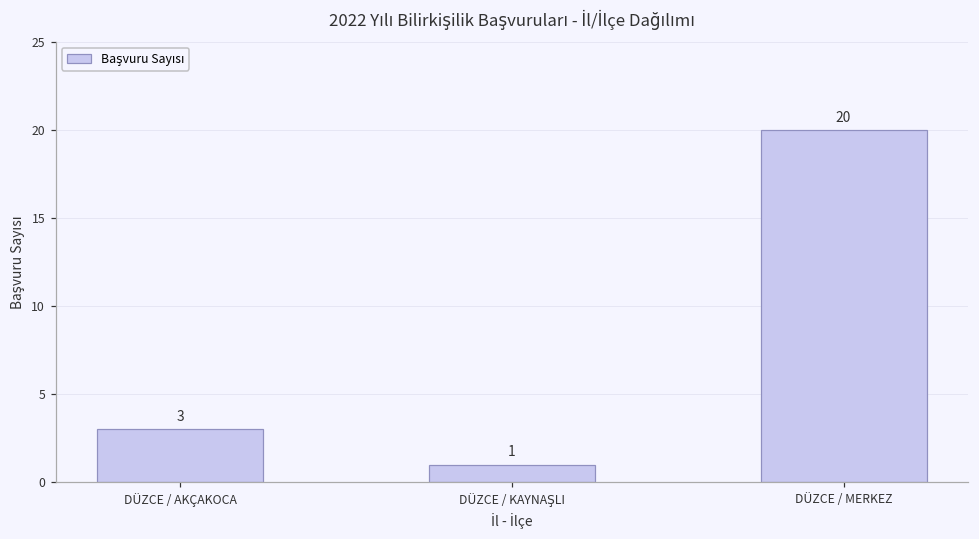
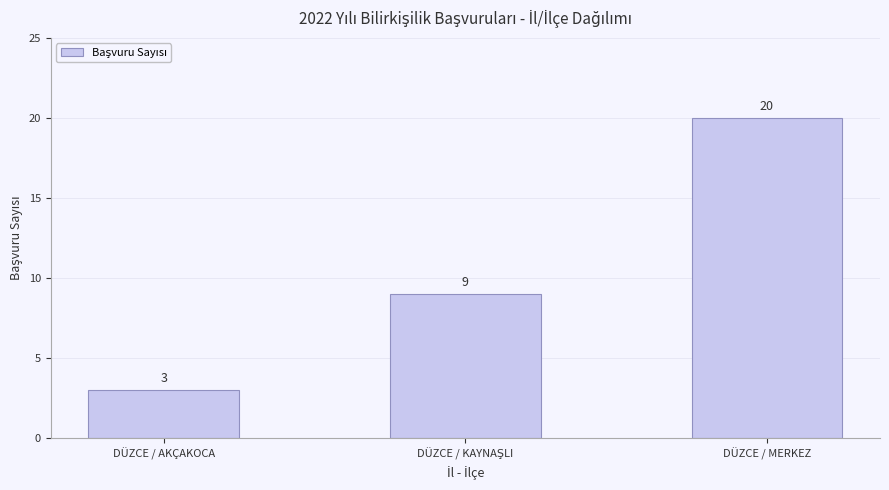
  {
    "DÜZCE / AKÇAKOCA": 3,
-   "DÜZCE / KAYNAŞLI": 1,
+   "DÜZCE / KAYNAŞLI": 9,
    "DÜZCE / MERKEZ": 20
  }
